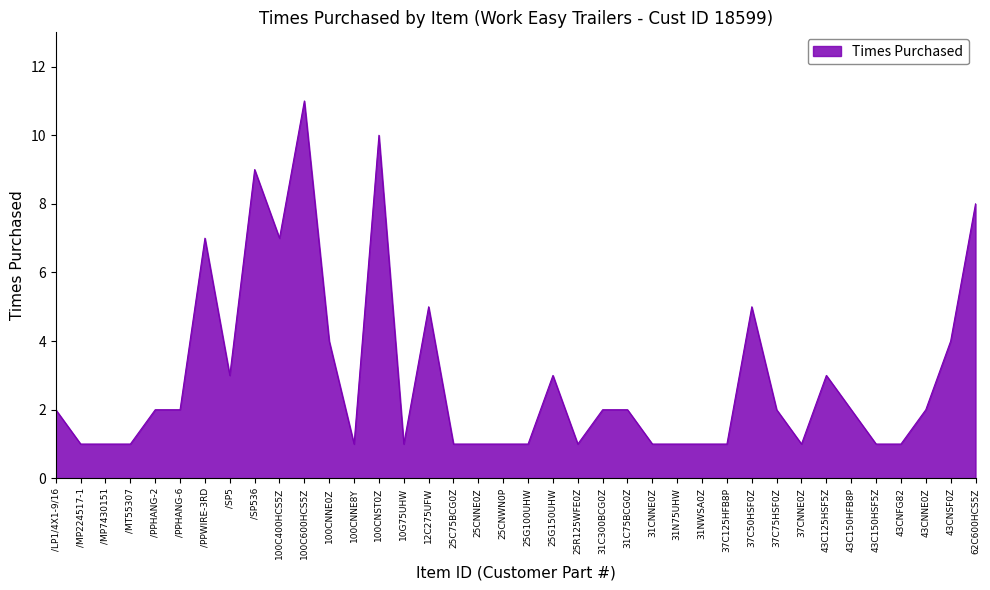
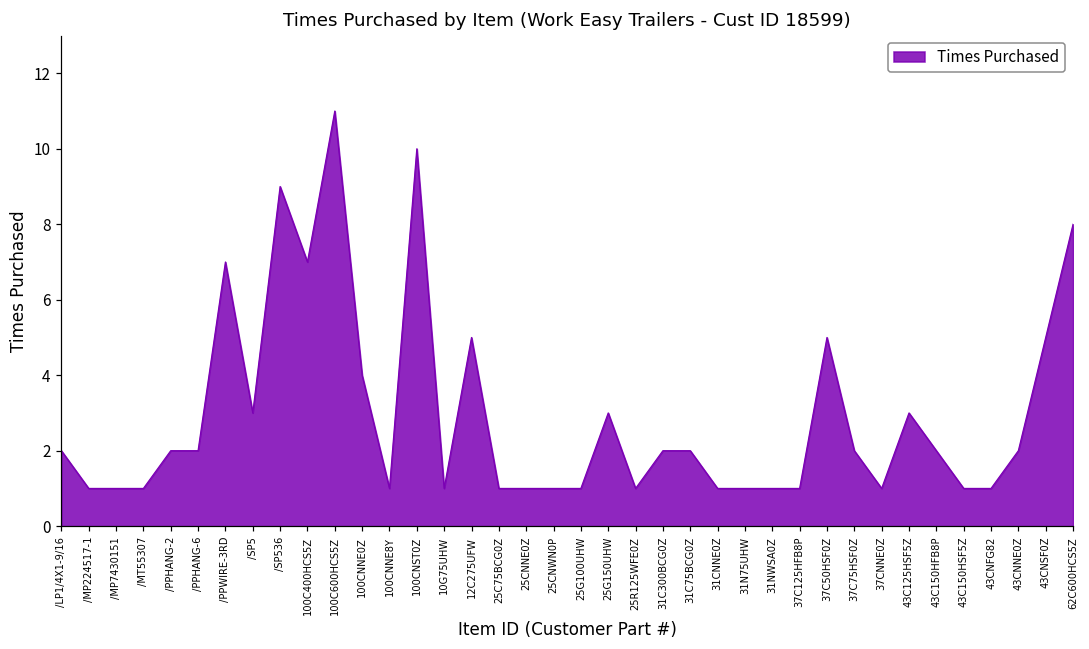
  {
    "/LP1/4X1-9/16": 2,
    "/MP224517-1": 1,
    "/MP7430151": 1,
    "/MT55307": 1,
    "/PPHANG-2": 2,
    "/PPHANG-6": 2,
    "/PPWIRE-3RD": 7,
    "/SP5": 3,
    "/SP536": 9,
    "100C400HCS5Z": 7,
    "100C600HCS5Z": 11,
    "100CNNE0Z": 4,
    "100CNNE8Y": 1,
    "100CNST0Z": 10,
    "10G75UHW": 1,
    "12C275UFW": 5,
    "25C75BCG0Z": 1,
    "25CNNE0Z": 1,
    "25CNWN0P": 1,
    "25G100UHW": 1,
    "25G150UHW": 3,
    "25R125WFE0Z": 1,
    "31C300BCG0Z": 2,
    "31C75BCG0Z": 2,
    "31CNNE0Z": 1,
    "31N75UHW": 1,
    "31NWSA0Z": 1,
    "37C125HFB8P": 1,
    "37C50HSF0Z": 5,
    "37C75HSF0Z": 2,
    "37CNNE0Z": 1,
    "43C125HSF5Z": 3,
    "43C150HFB8P": 2,
    "43C150HSF5Z": 1,
    "43CNFG82": 1,
    "43CNNE0Z": 2,
-   "43CNSF0Z": 4,
+   "43CNSF0Z": 5,
    "62C600HCS5Z": 8
  }
